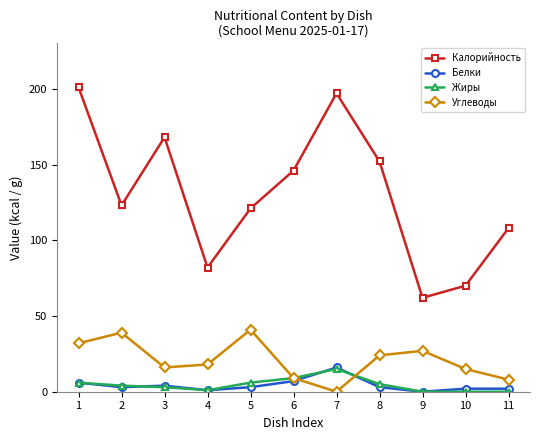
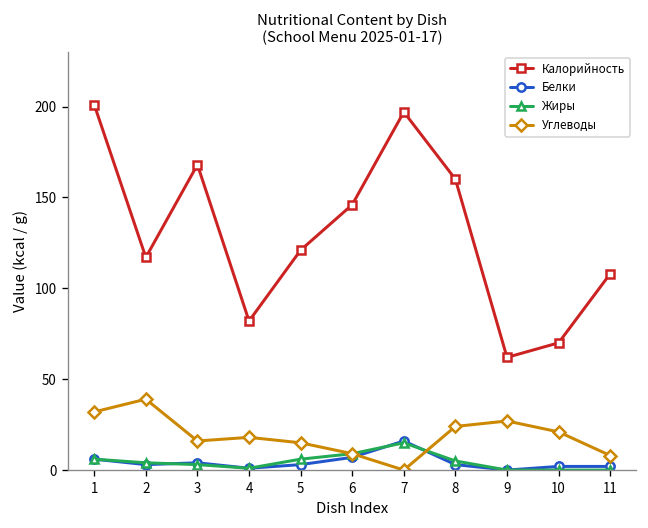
  {
    "Калорийность": {
      "1": 201,
-     "2": 123,
+     "2": 117,
      "3": 168,
      "4": 82,
      "5": 121,
      "6": 146,
      "7": 197,
-     "8": 152,
+     "8": 160,
      "9": 62,
      "10": 70,
      "11": 108
    },
    "Белки": {
      "5": 3,
      "6": 7,
      "8": 3,
      "10": 2,
      "11": 2
    },
    "Жиры": {
      "5": 6,
      "8": 5,
      "10": 0,
      "11": 0
    },
    "Углеводы": {
      "1": 32,
      "2": 39,
      "3": 16,
      "4": 18,
-     "5": 41,
+     "5": 15,
      "7": 0,
      "8": 24,
      "9": 27,
-     "10": 15,
+     "10": 21,
      "11": 8
    }
  }
